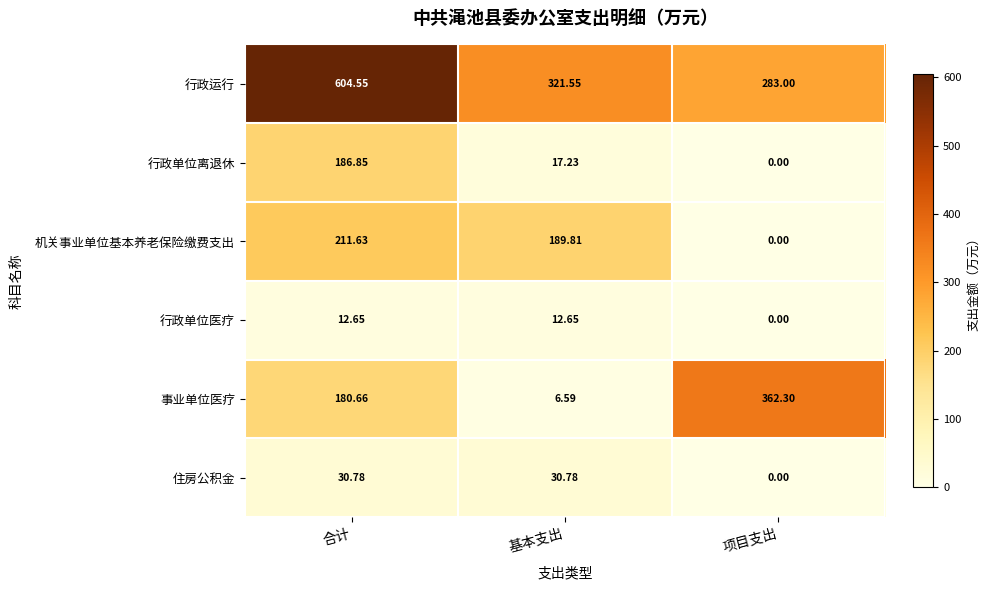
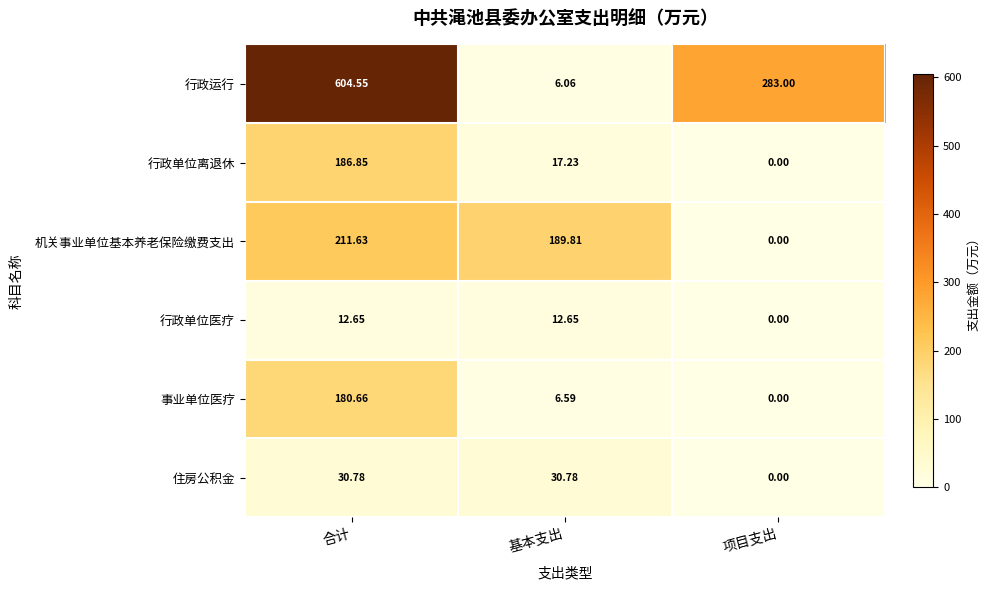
  {
    "行政运行": {
      "合计": 604.55,
-     "基本支出": 321.55,
+     "基本支出": 6.06,
      "项目支出": 283.00
    },
    "行政单位离退休": {
      "合计": 186.85,
      "基本支出": 17.23,
      "项目支出": 0.00
    },
    "机关事业单位基本养老保险缴费支出": {
      "合计": 211.63,
      "基本支出": 189.81,
      "项目支出": 0.00
    },
    "行政单位医疗": {
      "合计": 12.65,
      "基本支出": 12.65,
      "项目支出": 0.00
    },
    "事业单位医疗": {
      "合计": 180.66,
      "基本支出": 6.59,
-     "项目支出": 362.30
+     "项目支出": 0.00
    },
    "住房公积金": {
      "合计": 30.78,
      "基本支出": 30.78,
      "项目支出": 0.00
    }
  }
